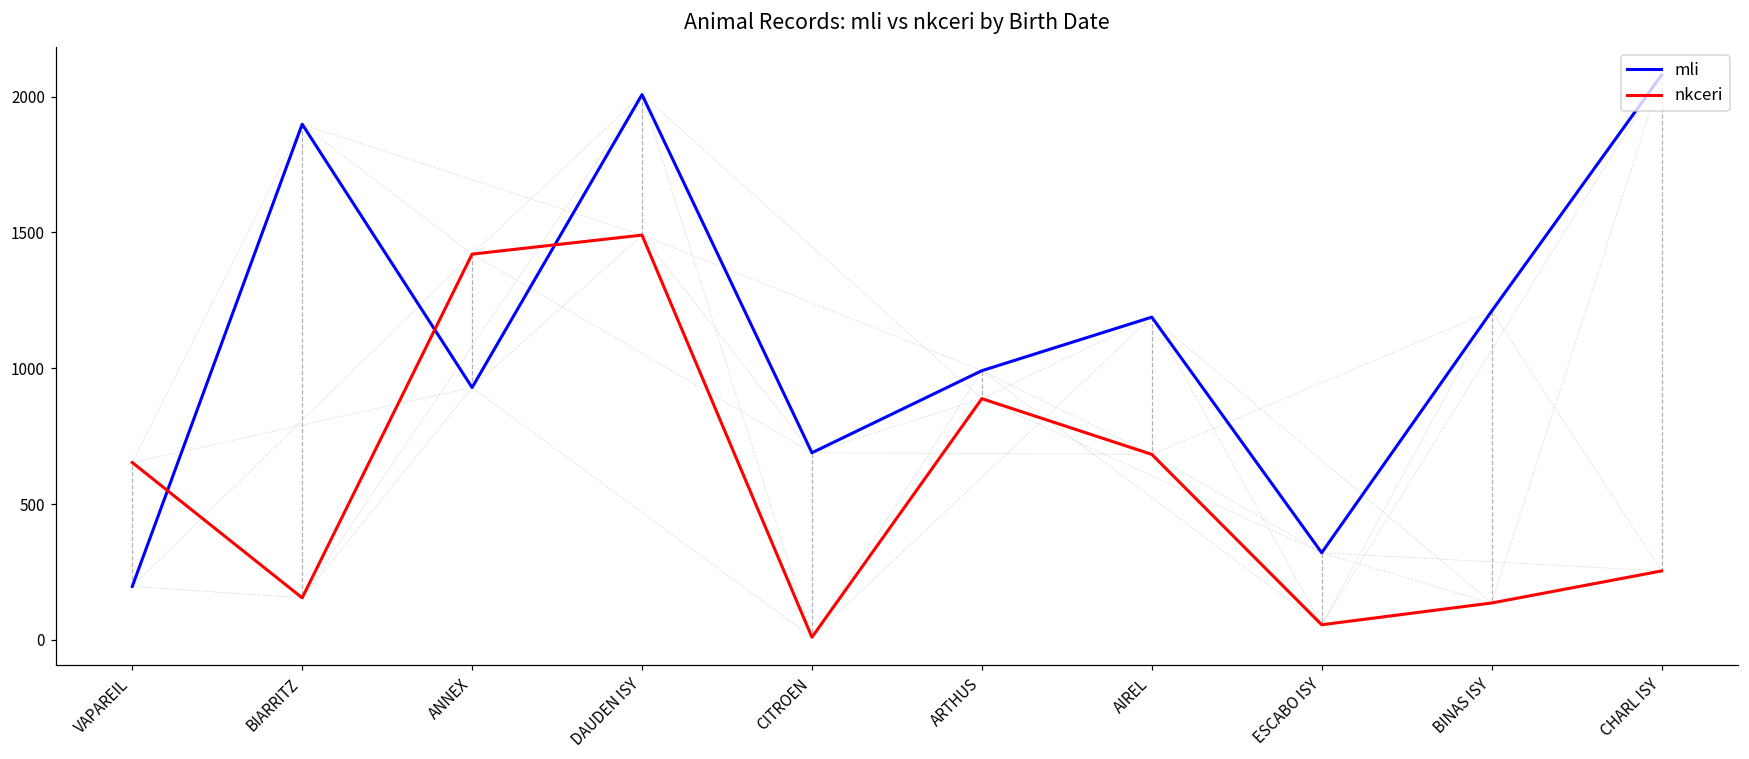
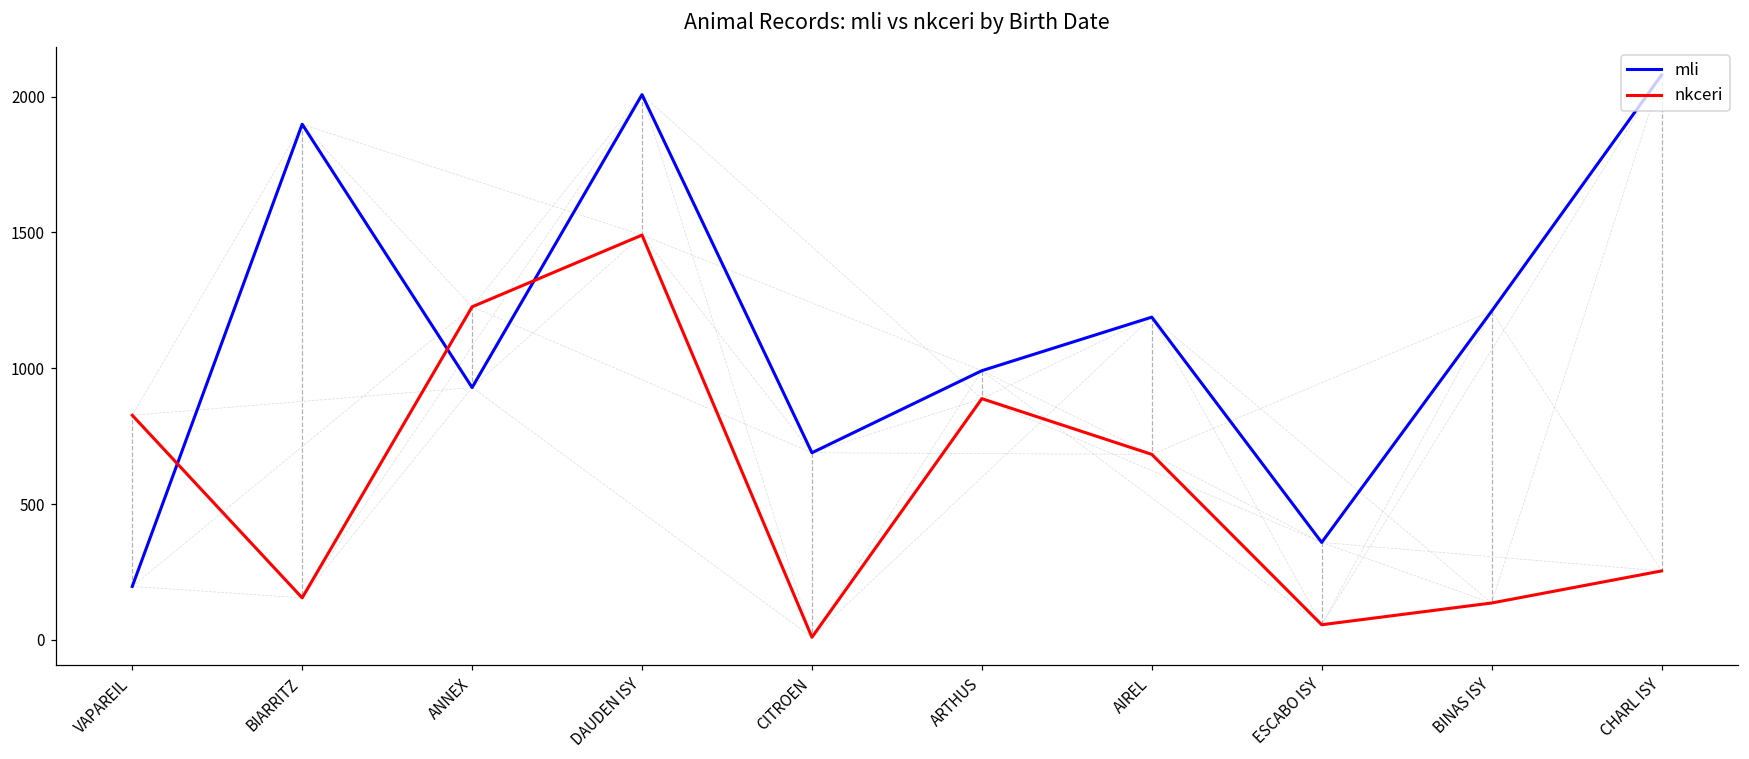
  {
    "mli": {
-     "ESCABO ISY": 320
+     "ESCABO ISY": 360
    },
    "nkceri": {
-     "VAPAREIL": 650,
-     "ANNEX": 1420
+     "VAPAREIL": 830,
+     "ANNEX": 1230
    }
  }
